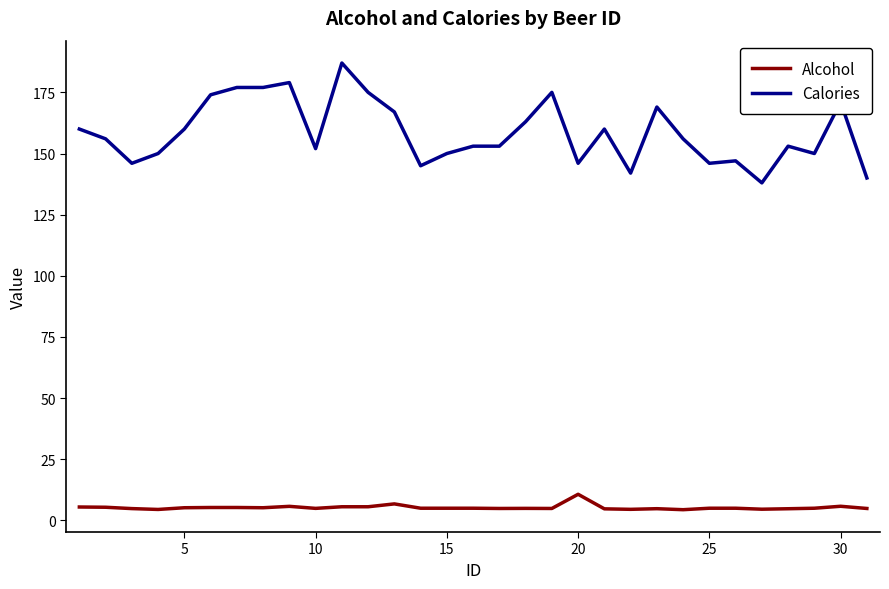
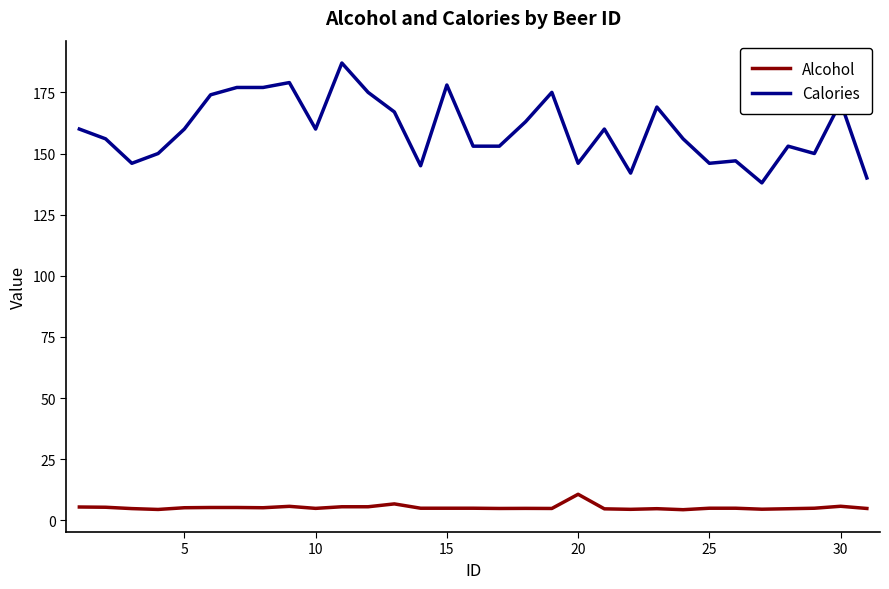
  {
    "Alcohol": {
      "5": 5,
      "10": 5,
      "15": 5,
      "20": 11,
      "25": 5,
      "30": 6
    },
    "Calories": {
      "5": 160,
-     "10": 152,
-     "15": 150,
+     "10": 160,
+     "15": 178,
      "20": 146,
      "25": 146
    }
  }
